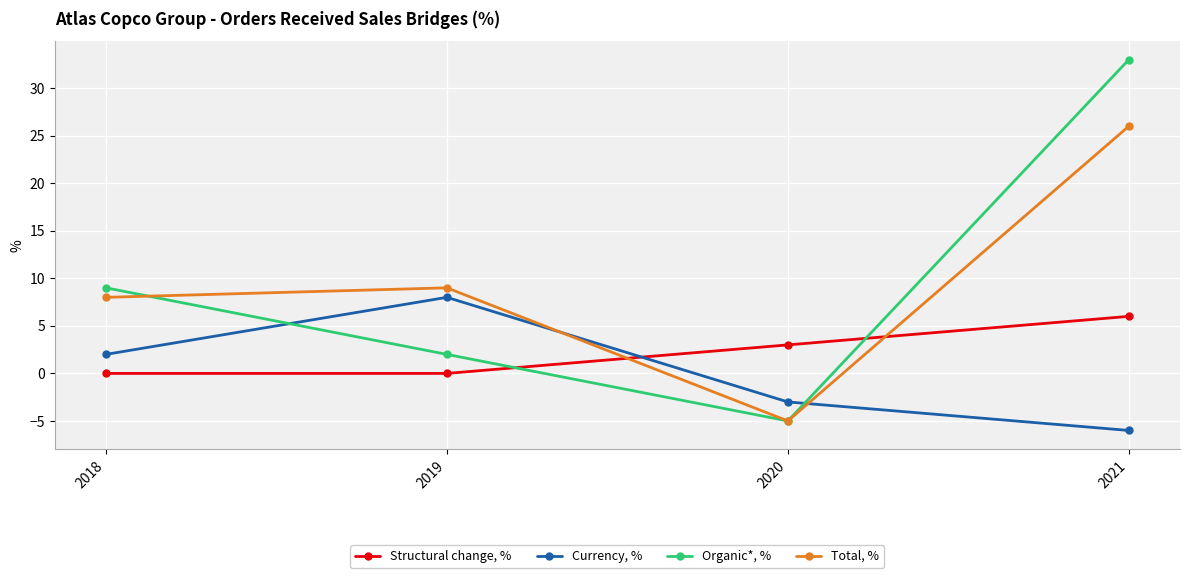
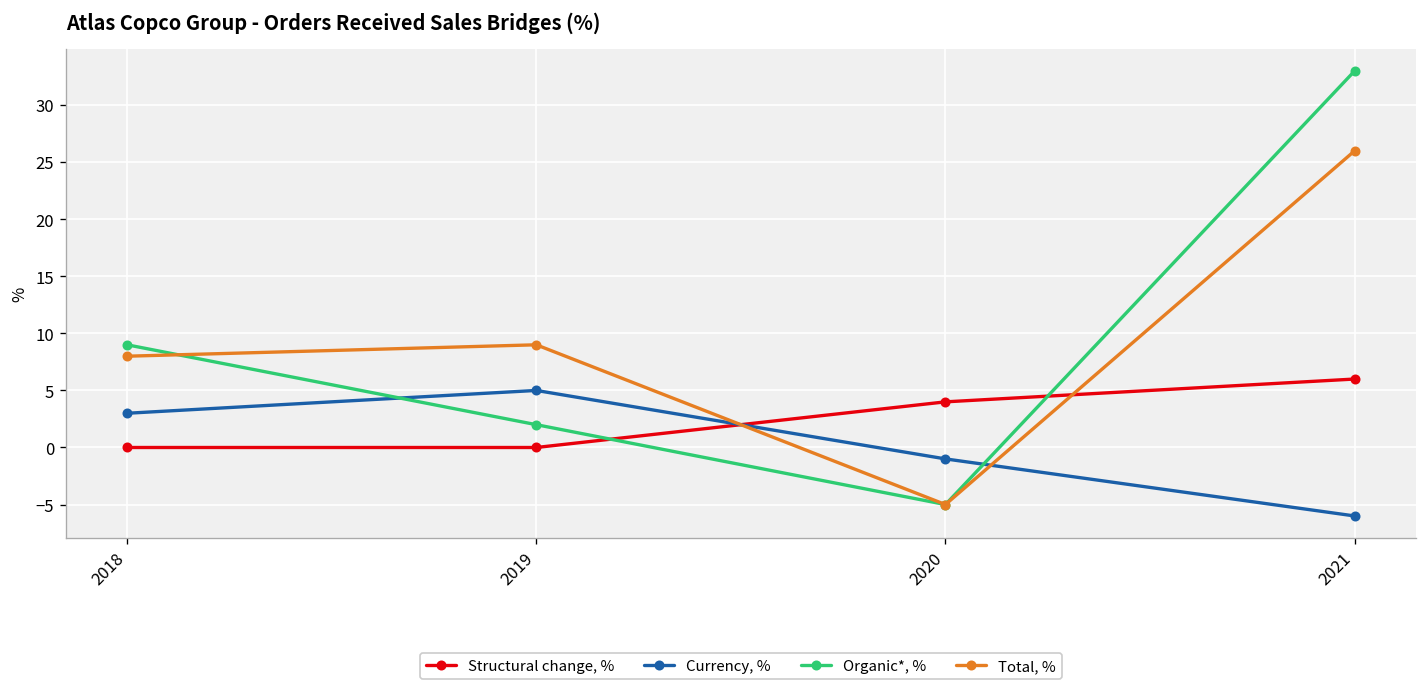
  {
    "Structural change, %": {
      "2018": 0,
      "2019": 0,
-     "2020": 3,
+     "2020": 4,
      "2021": 6
    },
    "Currency, %": {
-     "2018": 2,
-     "2019": 8,
-     "2020": -3,
+     "2018": 3,
+     "2019": 5,
+     "2020": -1,
      "2021": -6
    },
    "Organic*, %": {
      "2018": 9,
      "2019": 2,
      "2021": 33
    },
    "Total, %": {
      "2018": 8,
      "2019": 9,
      "2021": 26
    }
  }
